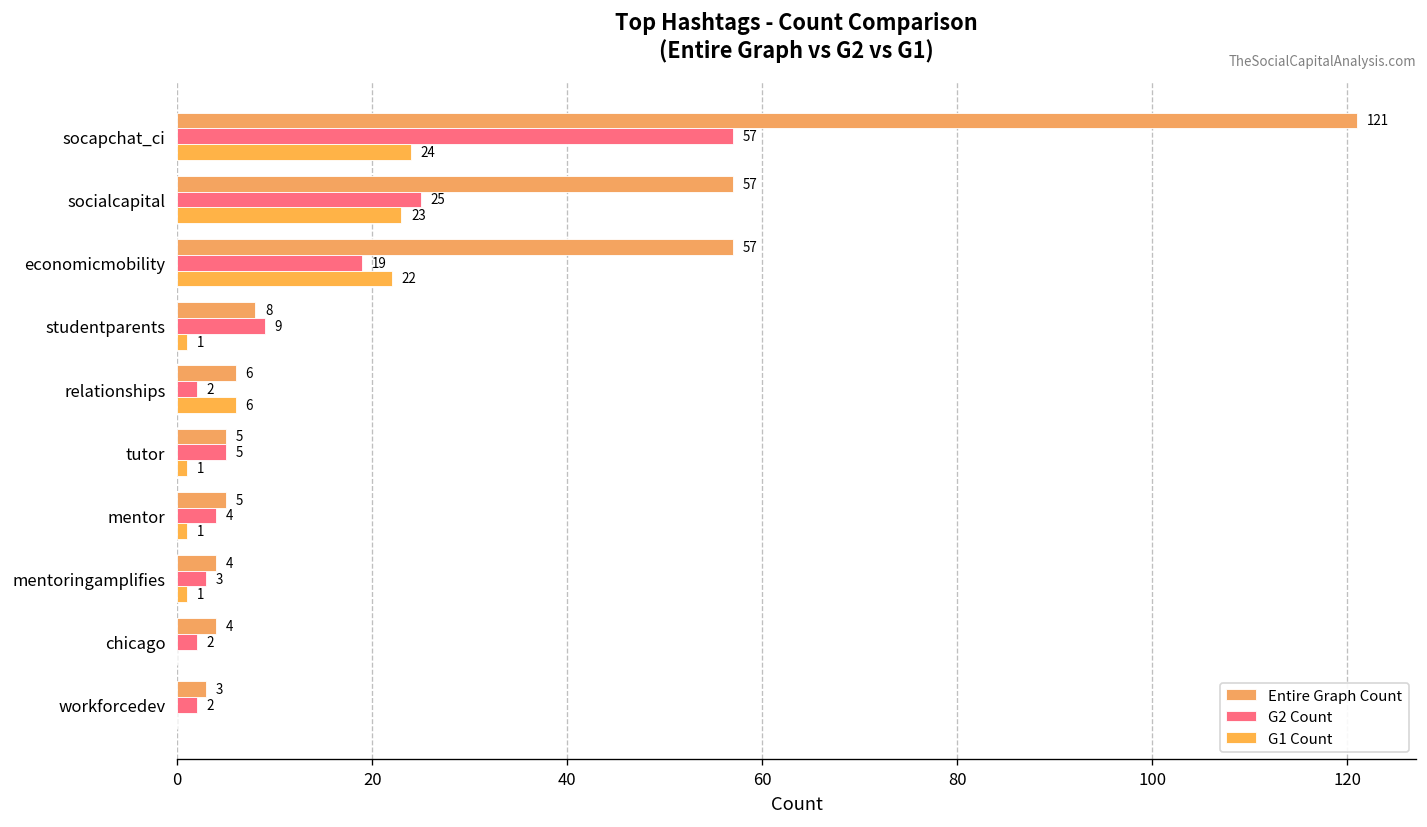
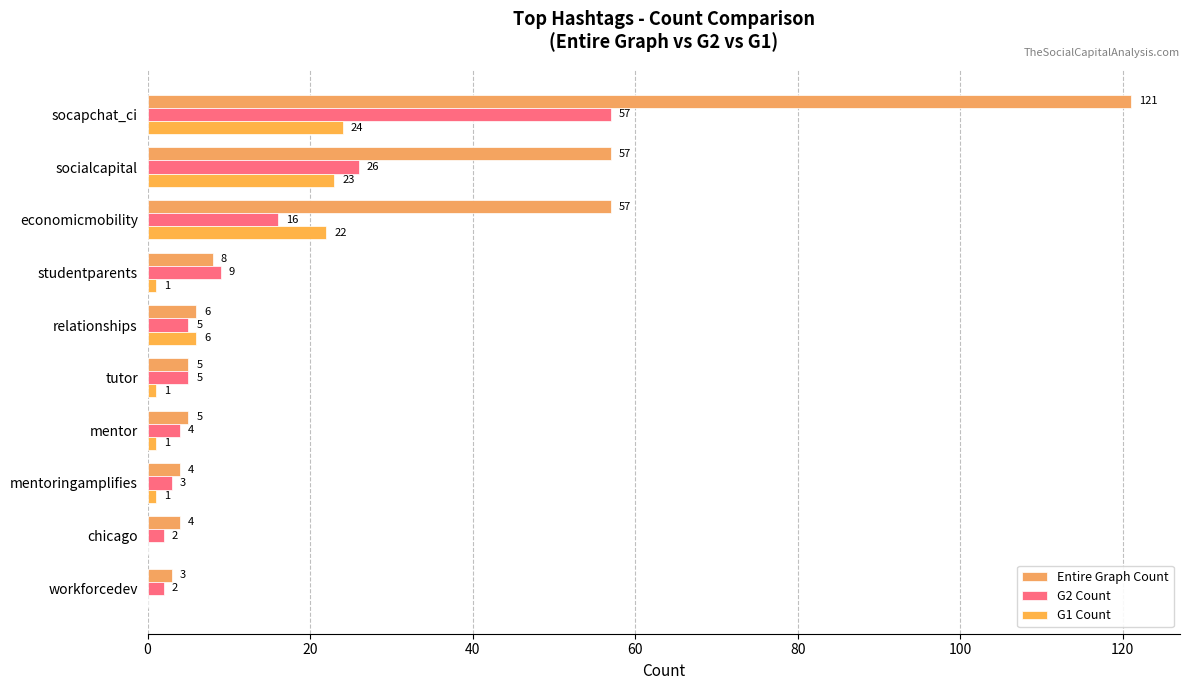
  {
    "G2 Count": {
      "socapchat_ci": 57,
-     "socialcapital": 25,
-     "economicmobility": 19,
+     "socialcapital": 26,
+     "economicmobility": 16,
      "studentparents": 9,
-     "relationships": 2,
+     "relationships": 5,
      "tutor": 5,
      "mentor": 4,
      "mentoringamplifies": 3,
      "chicago": 2,
      "workforcedev": 2
    }
  }
